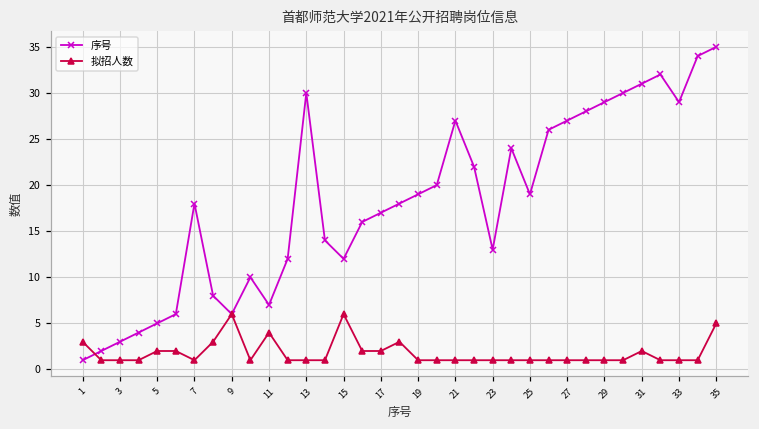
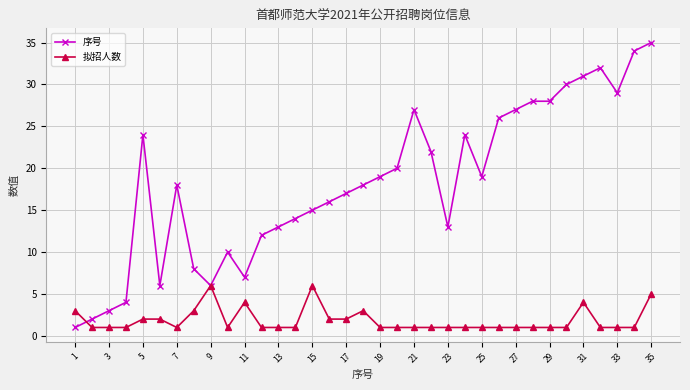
  {
    "序号": {
      "1": 1,
      "3": 3,
-     "5": 5,
+     "5": 24,
      "7": 18,
      "11": 7,
-     "13": 30,
-     "15": 12,
+     "13": 13,
+     "15": 15,
      "17": 17,
      "19": 19,
      "21": 27,
      "23": 13,
      "25": 19,
      "27": 27,
-     "29": 29,
+     "29": 28,
      "31": 31,
      "33": 29,
      "35": 35
    },
    "拟招人数": {
      "1": 3,
      "3": 1,
      "5": 2,
      "7": 1,
      "11": 4,
      "13": 1,
      "15": 6,
      "17": 2,
      "19": 1,
      "21": 1,
      "23": 1,
      "25": 1,
      "27": 1,
      "29": 1,
-     "31": 2,
+     "31": 4,
      "33": 1,
      "35": 5
    }
  }
